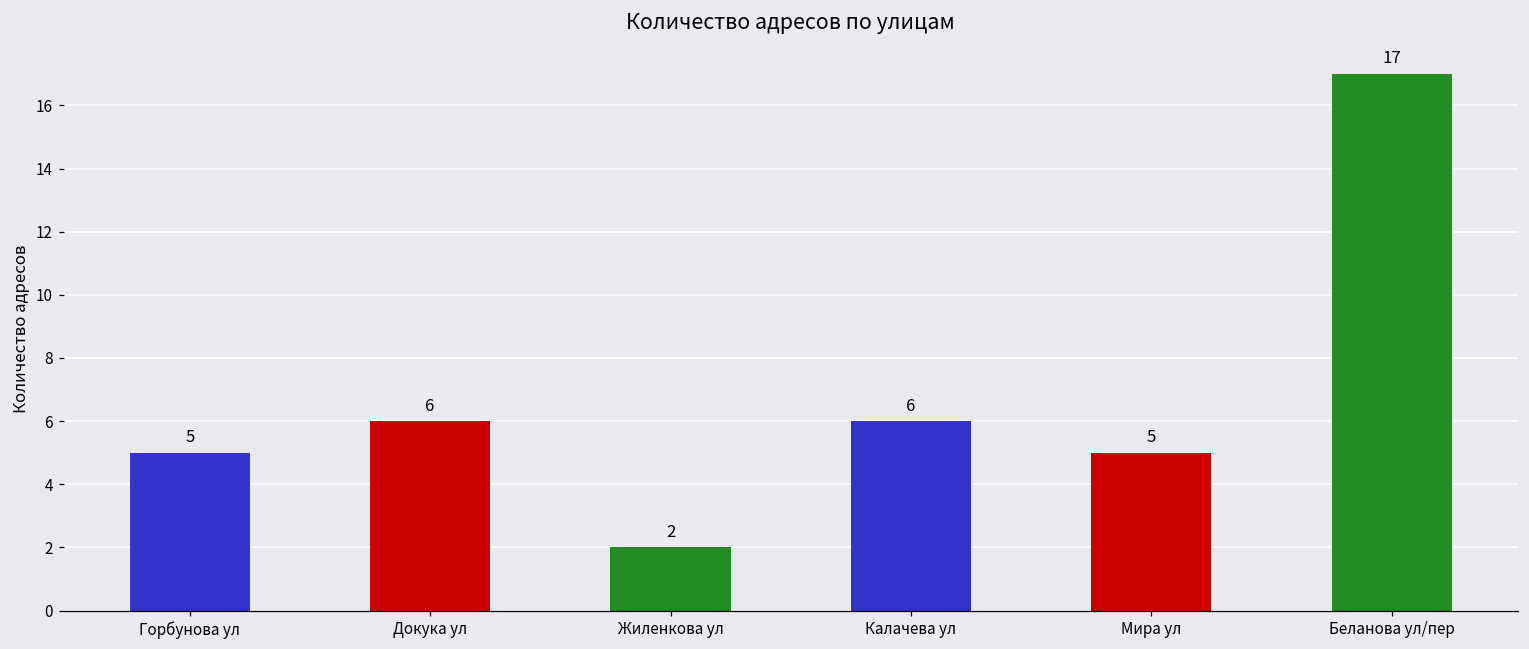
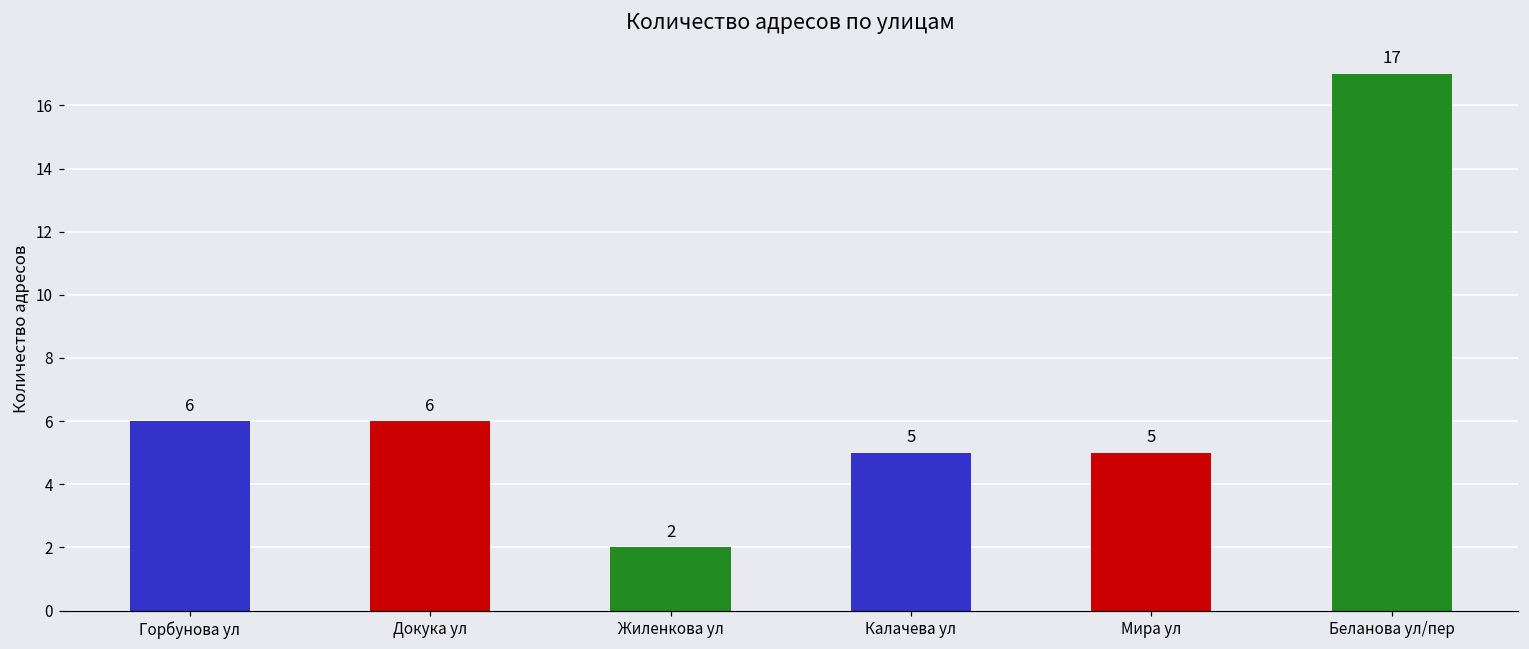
  {
-   "Горбунова ул": 5,
+   "Горбунова ул": 6,
    "Докука ул": 6,
    "Жиленкова ул": 2,
-   "Калачева ул": 6,
+   "Калачева ул": 5,
    "Мира ул": 5,
    "Беланова ул/пер": 17
  }
